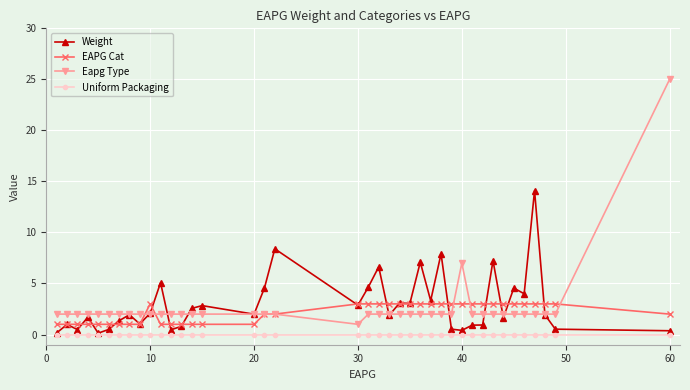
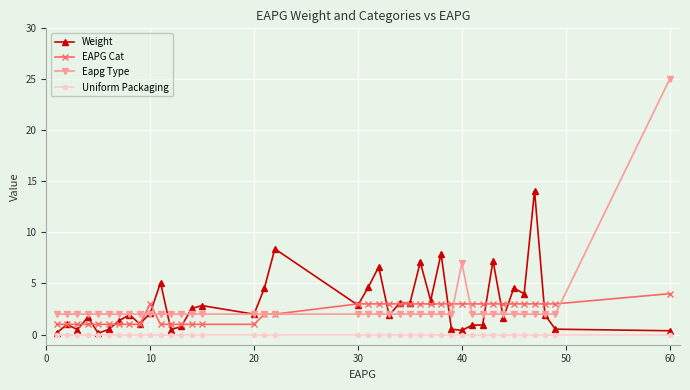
  {
    "Weight": {
      "40": 0.4,
      "60": 0.4
    },
    "EAPG Cat": {
      "10": 3,
      "20": 1,
      "40": 3,
-     "60": 2
+     "60": 4
    },
    "Eapg Type": {
-     "30": 1,
+     "30": 2,
      "40": 7,
      "60": 25
    },
    "Uniform Packaging": {
      "10": 0,
      "20": 0,
      "30": 0,
      "40": 0,
      "60": 0
    }
  }
